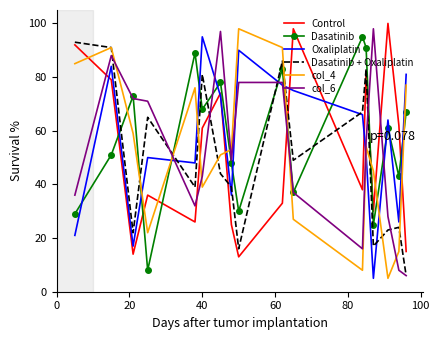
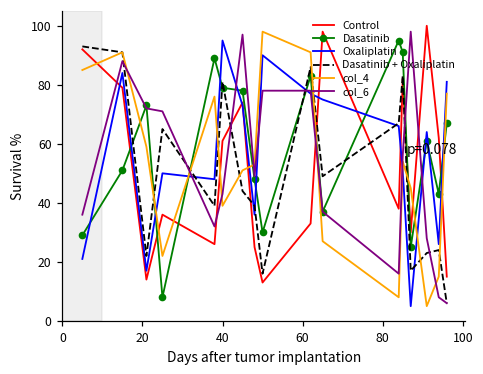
  {
    "Control": {
      "40": 61
    },
    "Dasatinib": {
-     "40": 68
+     "40": 79
    },
    "Oxaliplatin": {
      "40": 95
    },
    "Dasatinib + Oxaliplatin": {
      "40": 81
    },
    "col_4": {
      "40": 39
    },
    "col_6": {
      "40": 43
    }
  }
